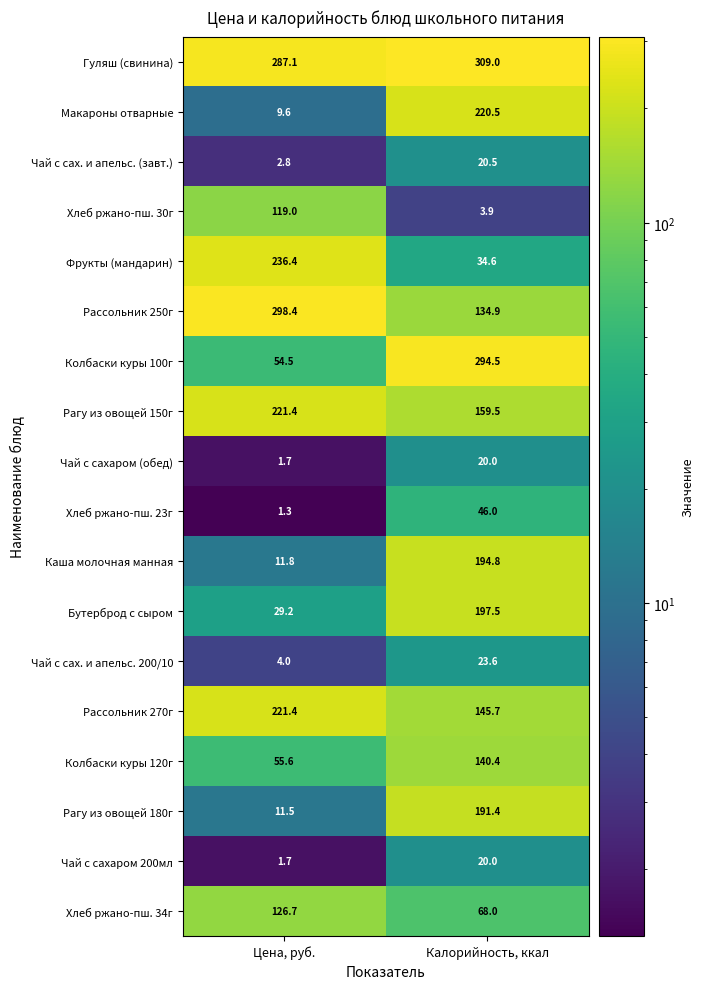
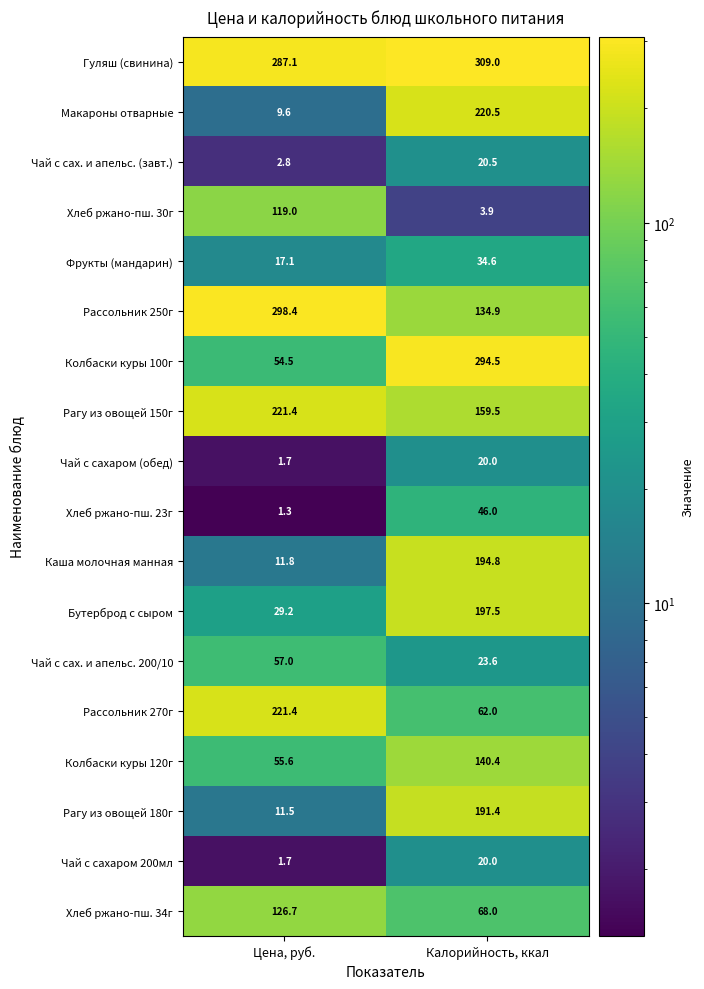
  {
    "Гуляш (свинина)": {
      "Цена, руб.": 287.1,
      "Калорийность, ккал": 309.0
    },
    "Макароны отварные": {
      "Цена, руб.": 9.6,
      "Калорийность, ккал": 220.5
    },
    "Чай с сах. и апельс. (завт.)": {
      "Цена, руб.": 2.8,
      "Калорийность, ккал": 20.5
    },
    "Хлеб ржано-пш. 30г": {
      "Цена, руб.": 119.0,
      "Калорийность, ккал": 3.9
    },
    "Фрукты (мандарин)": {
-     "Цена, руб.": 236.4,
+     "Цена, руб.": 17.1,
      "Калорийность, ккал": 34.6
    },
    "Рассольник 250г": {
      "Цена, руб.": 298.4,
      "Калорийность, ккал": 134.9
    },
    "Колбаски куры 100г": {
      "Цена, руб.": 54.5,
      "Калорийность, ккал": 294.5
    },
    "Рагу из овощей 150г": {
      "Цена, руб.": 221.4,
      "Калорийность, ккал": 159.5
    },
    "Чай с сахаром (обед)": {
      "Цена, руб.": 1.7,
      "Калорийность, ккал": 20.0
    },
    "Хлеб ржано-пш. 23г": {
      "Цена, руб.": 1.3,
      "Калорийность, ккал": 46.0
    },
    "Каша молочная манная": {
      "Цена, руб.": 11.8,
      "Калорийность, ккал": 194.8
    },
    "Бутерброд с сыром": {
      "Цена, руб.": 29.2,
      "Калорийность, ккал": 197.5
    },
    "Чай с сах. и апельс. 200/10": {
-     "Цена, руб.": 4.0,
+     "Цена, руб.": 57.0,
      "Калорийность, ккал": 23.6
    },
    "Рассольник 270г": {
      "Цена, руб.": 221.4,
-     "Калорийность, ккал": 145.7
+     "Калорийность, ккал": 62.0
    },
    "Колбаски куры 120г": {
      "Цена, руб.": 55.6,
      "Калорийность, ккал": 140.4
    },
    "Рагу из овощей 180г": {
      "Цена, руб.": 11.5,
      "Калорийность, ккал": 191.4
    },
    "Чай с сахаром 200мл": {
      "Цена, руб.": 1.7,
      "Калорийность, ккал": 20.0
    },
    "Хлеб ржано-пш. 34г": {
      "Цена, руб.": 126.7,
      "Калорийность, ккал": 68.0
    }
  }
